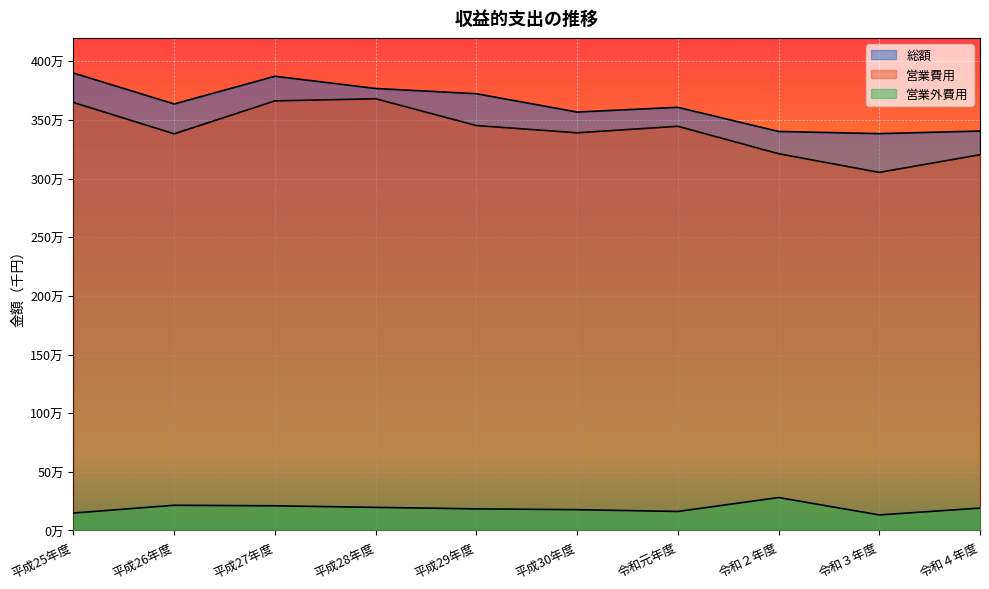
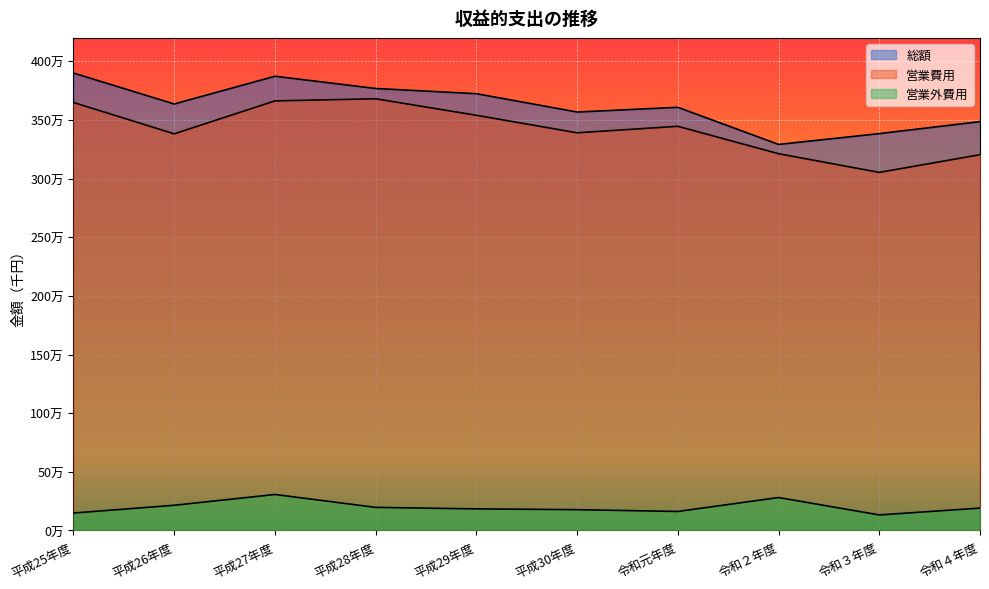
  {
    "総額": {
      "平成25年度": "390万",
      "平成26年度": "364万",
      "平成27年度": "387万",
      "平成28年度": "377万",
      "平成29年度": "372万",
      "平成30年度": "357万",
      "令和元年度": "361万",
-     "令和２年度": "340万",
+     "令和２年度": "329万",
      "令和３年度": "338万",
-     "令和４年度": "341万"
+     "令和４年度": "349万"
    },
    "営業費用": {
      "平成25年度": "365万",
      "平成26年度": "338万",
      "平成27年度": "366万",
      "平成28年度": "368万",
-     "平成29年度": "345万",
+     "平成29年度": "354万",
      "平成30年度": "339万",
      "令和元年度": "345万",
      "令和２年度": "321万",
      "令和３年度": "305万",
      "令和４年度": "320万"
    },
    "営業外費用": {
      "平成25年度": "15万",
      "平成26年度": "21万",
-     "平成27年度": "21万",
+     "平成27年度": "31万",
      "平成28年度": "20万",
      "平成29年度": "18万",
      "平成30年度": "18万",
      "令和元年度": "16万",
      "令和２年度": "28万",
      "令和３年度": "13万",
      "令和４年度": "19万"
    }
  }
